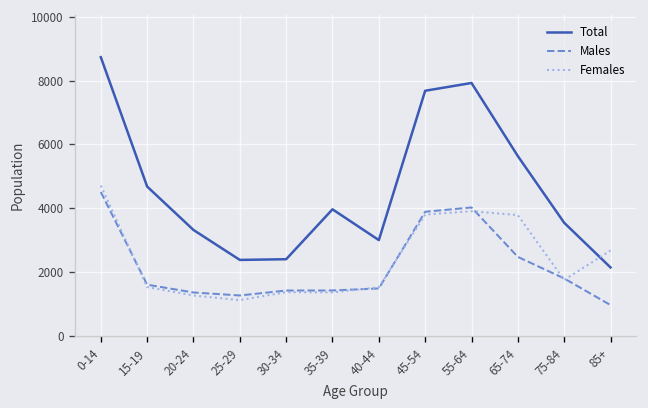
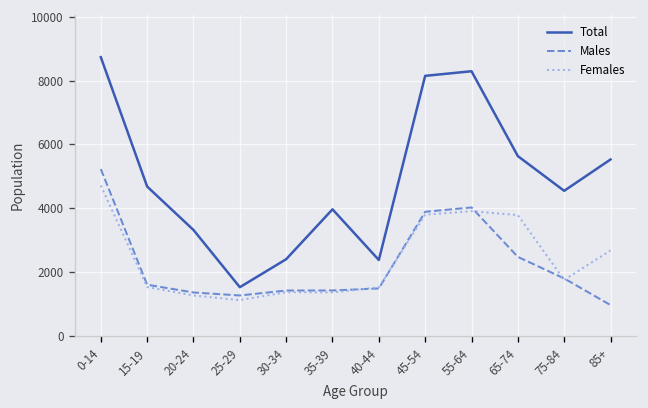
  {
    "Total": {
      "0-14": 8700,
      "15-19": 4700,
      "20-24": 3300,
-     "25-29": 2400,
+     "25-29": 1500,
      "30-34": 2400,
      "35-39": 4000,
-     "40-44": 3000,
-     "45-54": 7700,
-     "55-64": 7900,
+     "40-44": 2400,
+     "45-54": 8100,
+     "55-64": 8300,
      "65-74": 5600,
-     "75-84": 3500,
-     "85+": 2100
+     "75-84": 4500,
+     "85+": 5500
    },
    "Males": {
-     "0-14": 4500,
+     "0-14": 5200,
      "25-29": 1300,
      "55-64": 4000,
      "65-74": 2500,
      "85+": 1000
    },
    "Females": {
      "0-14": 4700,
      "25-29": 1100,
      "55-64": 3900,
      "65-74": 3800,
      "85+": 2700
    }
  }
